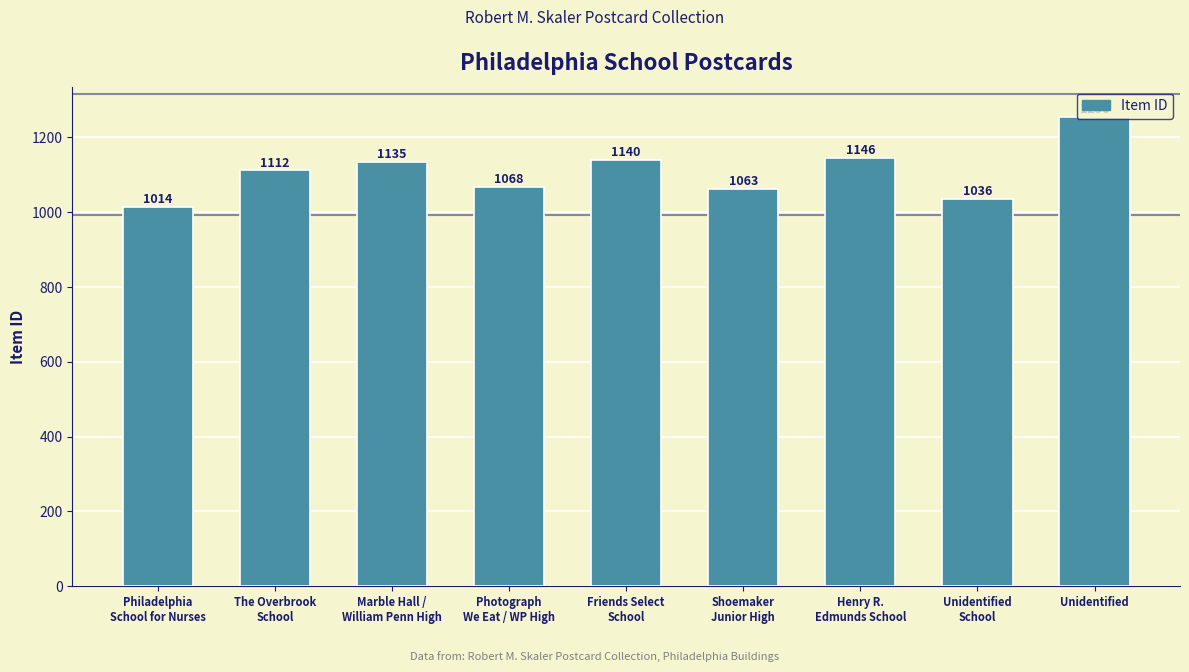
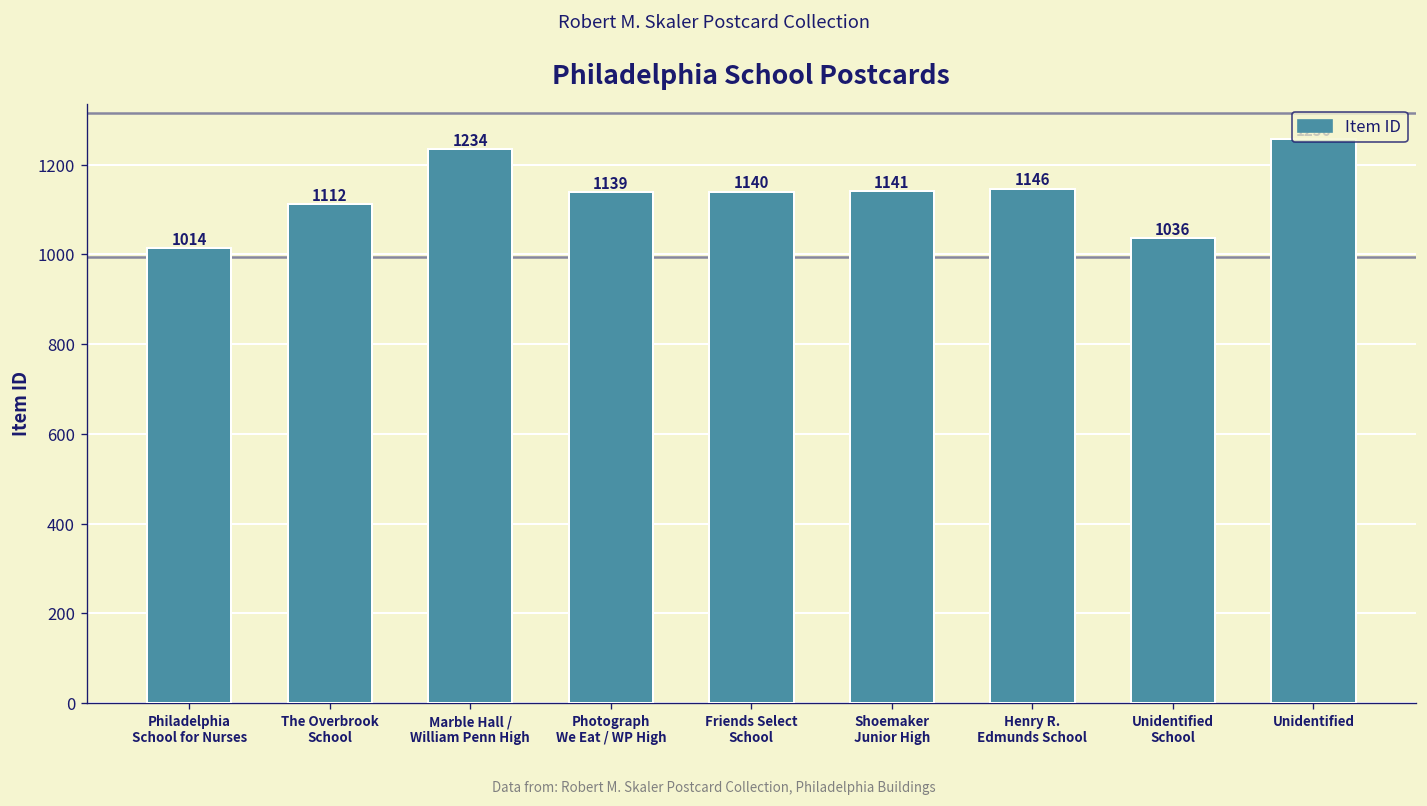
  {
    "Philadelphia School for Nurses": 1014,
    "The Overbrook School": 1112,
-   "Marble Hall / William Penn High": 1135,
-   "Photograph We Eat / WP High": 1068,
+   "Marble Hall / William Penn High": 1234,
+   "Photograph We Eat / WP High": 1139,
    "Friends Select School": 1140,
-   "Shoemaker Junior High": 1063,
+   "Shoemaker Junior High": 1141,
    "Henry R. Edmunds School": 1146,
    "Unidentified School": 1036
  }
